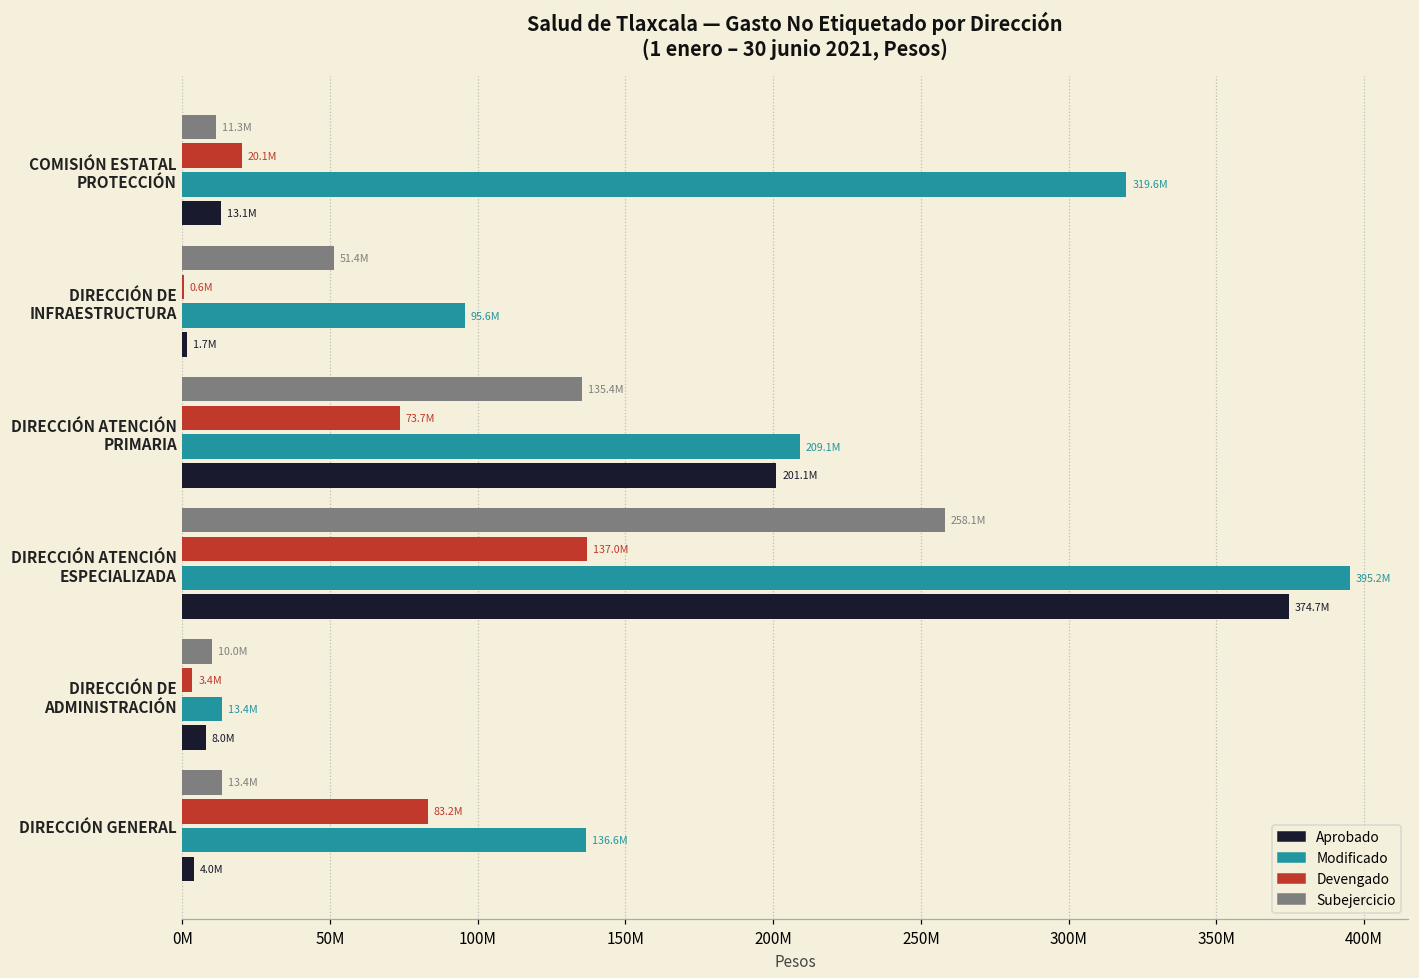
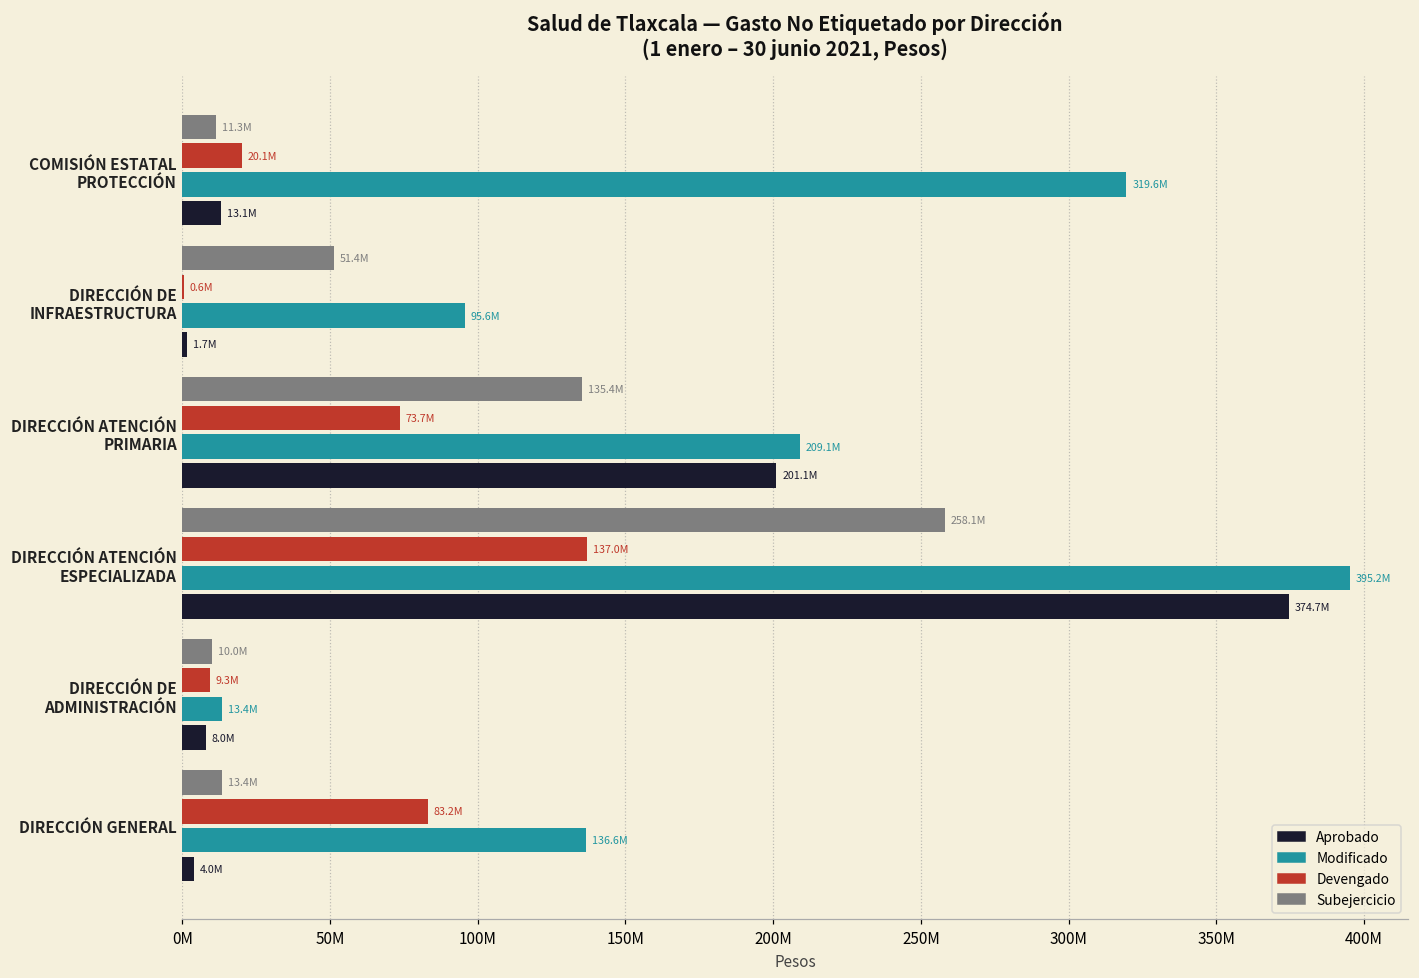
  {
    "Aprobado": {
      "COMISIÓN ESTATAL PROTECCIÓN": "13.1M",
      "DIRECCIÓN DE INFRAESTRUCTURA": "1.7M",
      "DIRECCIÓN ATENCIÓN PRIMARIA": "201.1M",
      "DIRECCIÓN ATENCIÓN ESPECIALIZADA": "374.7M",
      "DIRECCIÓN DE ADMINISTRACIÓN": "8.0M",
      "DIRECCIÓN GENERAL": "4.0M"
    },
    "Modificado": {
      "COMISIÓN ESTATAL PROTECCIÓN": "319.6M",
      "DIRECCIÓN DE INFRAESTRUCTURA": "95.6M",
      "DIRECCIÓN ATENCIÓN PRIMARIA": "209.1M",
      "DIRECCIÓN ATENCIÓN ESPECIALIZADA": "395.2M",
      "DIRECCIÓN DE ADMINISTRACIÓN": "13.4M",
      "DIRECCIÓN GENERAL": "136.6M"
    },
    "Devengado": {
      "COMISIÓN ESTATAL PROTECCIÓN": "20.1M",
      "DIRECCIÓN DE INFRAESTRUCTURA": "0.6M",
      "DIRECCIÓN ATENCIÓN PRIMARIA": "73.7M",
      "DIRECCIÓN ATENCIÓN ESPECIALIZADA": "137.0M",
-     "DIRECCIÓN DE ADMINISTRACIÓN": "3.4M",
+     "DIRECCIÓN DE ADMINISTRACIÓN": "9.3M",
      "DIRECCIÓN GENERAL": "83.2M"
    },
    "Subejercicio": {
      "COMISIÓN ESTATAL PROTECCIÓN": "11.3M",
      "DIRECCIÓN DE INFRAESTRUCTURA": "51.4M",
      "DIRECCIÓN ATENCIÓN PRIMARIA": "135.4M",
      "DIRECCIÓN ATENCIÓN ESPECIALIZADA": "258.1M",
      "DIRECCIÓN DE ADMINISTRACIÓN": "10.0M",
      "DIRECCIÓN GENERAL": "13.4M"
    }
  }
